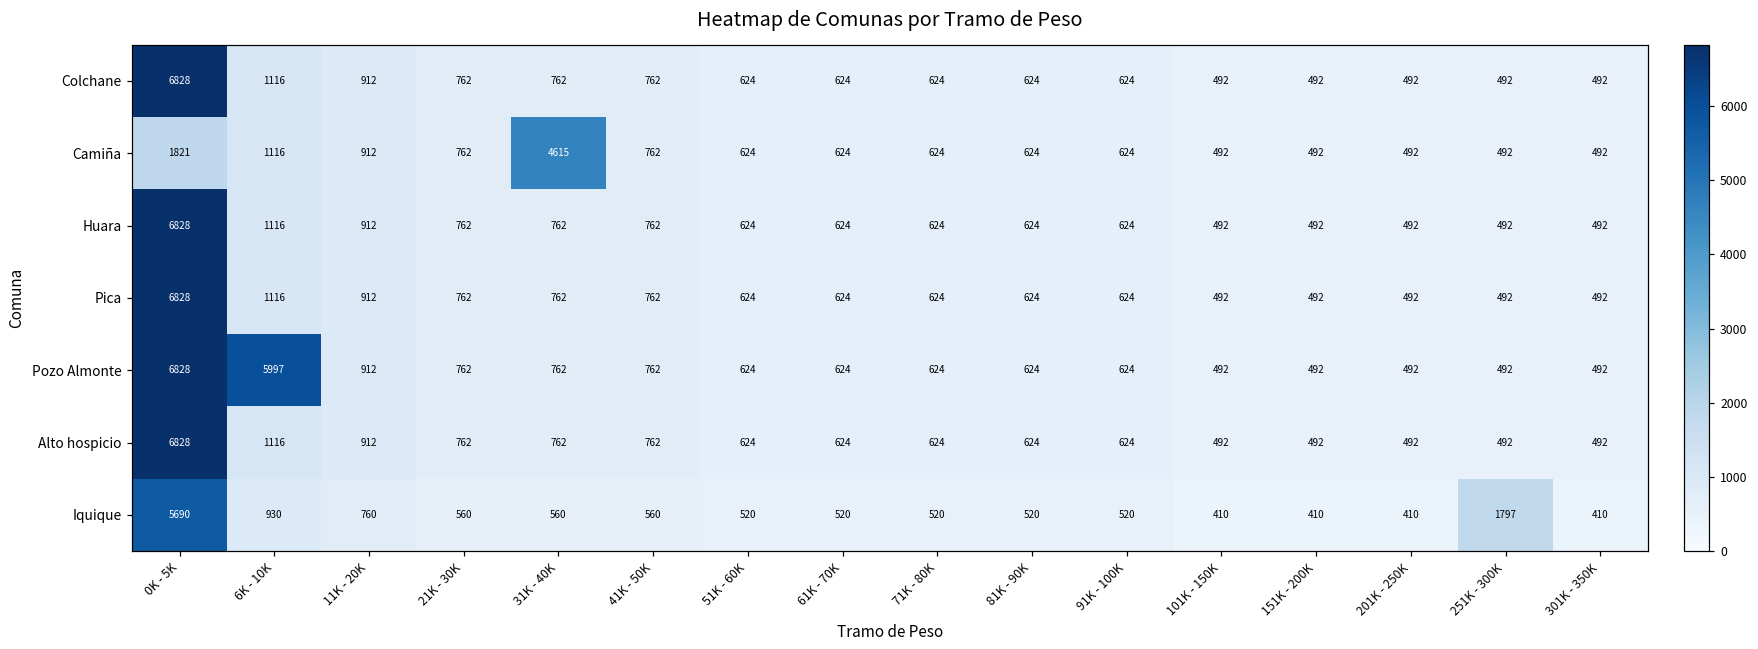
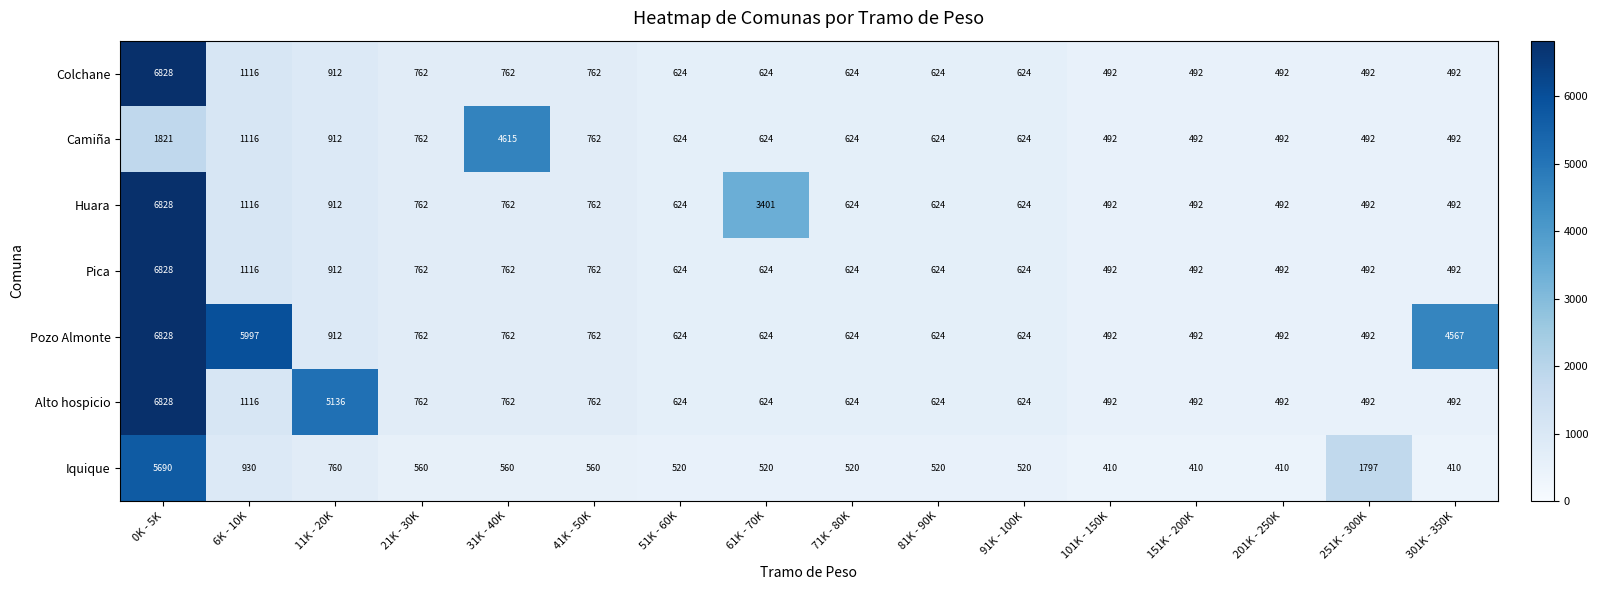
  {
    "Colchane": {
      "0K - 5K": 6828,
      "6K - 10K": 1116,
      "11K - 20K": 912,
      "21K - 30K": 762,
      "31K - 40K": 762,
      "41K - 50K": 762,
      "51K - 60K": 624,
      "61K - 70K": 624,
      "71K - 80K": 624,
      "81K - 90K": 624,
      "91K - 100K": 624,
      "101K - 150K": 492,
      "151K - 200K": 492,
      "201K - 250K": 492,
      "251K - 300K": 492,
      "301K - 350K": 492
    },
    "Camiña": {
      "0K - 5K": 1821,
      "6K - 10K": 1116,
      "11K - 20K": 912,
      "21K - 30K": 762,
      "31K - 40K": 4615,
      "41K - 50K": 762,
      "51K - 60K": 624,
      "61K - 70K": 624,
      "71K - 80K": 624,
      "81K - 90K": 624,
      "91K - 100K": 624,
      "101K - 150K": 492,
      "151K - 200K": 492,
      "201K - 250K": 492,
      "251K - 300K": 492,
      "301K - 350K": 492
    },
    "Huara": {
      "0K - 5K": 6828,
      "6K - 10K": 1116,
      "11K - 20K": 912,
      "21K - 30K": 762,
      "31K - 40K": 762,
      "41K - 50K": 762,
      "51K - 60K": 624,
-     "61K - 70K": 624,
+     "61K - 70K": 3401,
      "71K - 80K": 624,
      "81K - 90K": 624,
      "91K - 100K": 624,
      "101K - 150K": 492,
      "151K - 200K": 492,
      "201K - 250K": 492,
      "251K - 300K": 492,
      "301K - 350K": 492
    },
    "Pica": {
      "0K - 5K": 6828,
      "6K - 10K": 1116,
      "11K - 20K": 912,
      "21K - 30K": 762,
      "31K - 40K": 762,
      "41K - 50K": 762,
      "51K - 60K": 624,
      "61K - 70K": 624,
      "71K - 80K": 624,
      "81K - 90K": 624,
      "91K - 100K": 624,
      "101K - 150K": 492,
      "151K - 200K": 492,
      "201K - 250K": 492,
      "251K - 300K": 492,
      "301K - 350K": 492
    },
    "Pozo Almonte": {
      "0K - 5K": 6828,
      "6K - 10K": 5997,
      "11K - 20K": 912,
      "21K - 30K": 762,
      "31K - 40K": 762,
      "41K - 50K": 762,
      "51K - 60K": 624,
      "61K - 70K": 624,
      "71K - 80K": 624,
      "81K - 90K": 624,
      "91K - 100K": 624,
      "101K - 150K": 492,
      "151K - 200K": 492,
      "201K - 250K": 492,
      "251K - 300K": 492,
-     "301K - 350K": 492
+     "301K - 350K": 4567
    },
    "Alto hospicio": {
      "0K - 5K": 6828,
      "6K - 10K": 1116,
-     "11K - 20K": 912,
+     "11K - 20K": 5136,
      "21K - 30K": 762,
      "31K - 40K": 762,
      "41K - 50K": 762,
      "51K - 60K": 624,
      "61K - 70K": 624,
      "71K - 80K": 624,
      "81K - 90K": 624,
      "91K - 100K": 624,
      "101K - 150K": 492,
      "151K - 200K": 492,
      "201K - 250K": 492,
      "251K - 300K": 492,
      "301K - 350K": 492
    },
    "Iquique": {
      "0K - 5K": 5690,
      "6K - 10K": 930,
      "11K - 20K": 760,
      "21K - 30K": 560,
      "31K - 40K": 560,
      "41K - 50K": 560,
      "51K - 60K": 520,
      "61K - 70K": 520,
      "71K - 80K": 520,
      "81K - 90K": 520,
      "91K - 100K": 520,
      "101K - 150K": 410,
      "151K - 200K": 410,
      "201K - 250K": 410,
      "251K - 300K": 1797,
      "301K - 350K": 410
    }
  }
